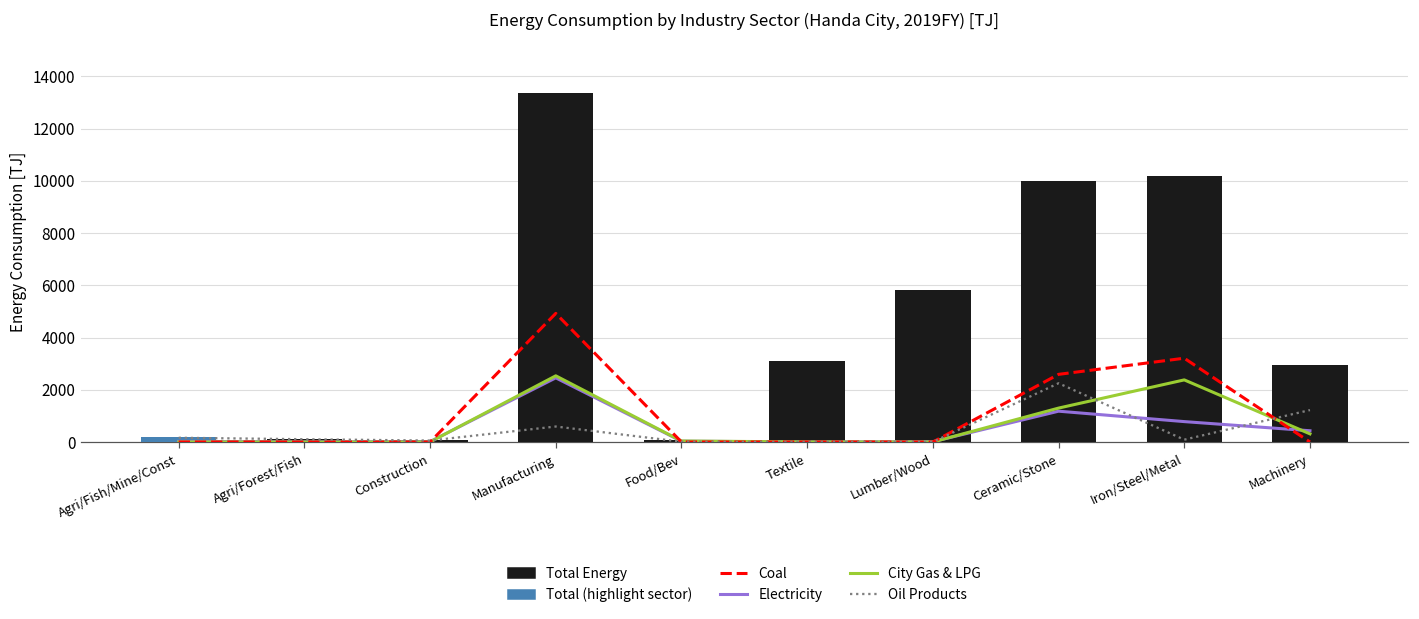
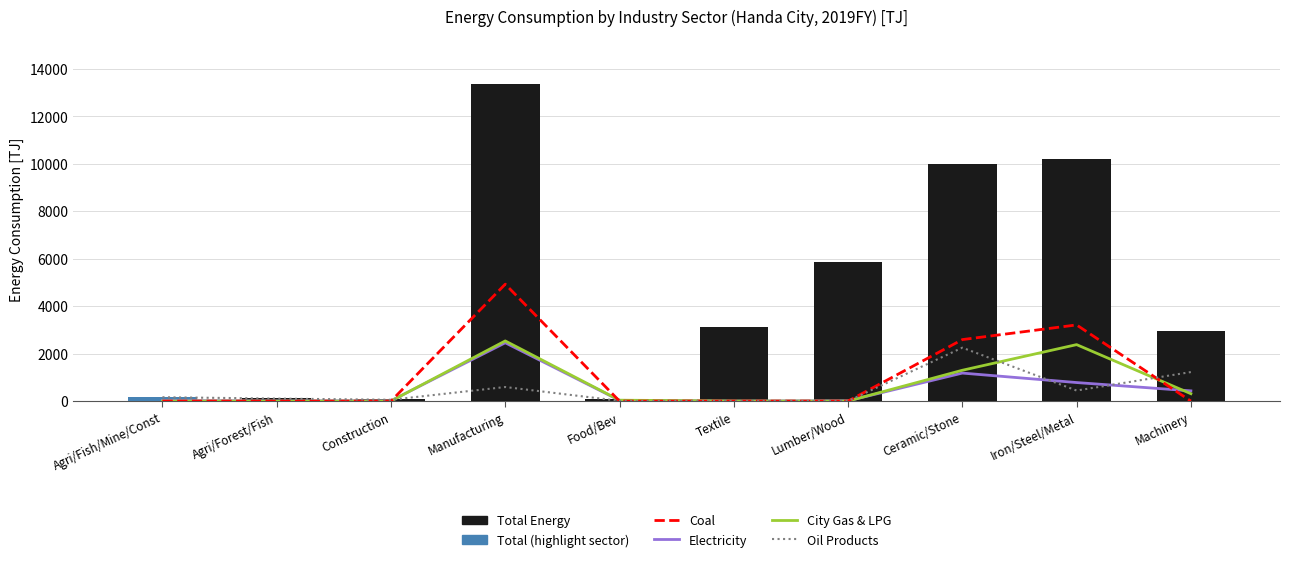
  {
    "Electricity": {
      "Ceramic/Stone": 1200,
      "Iron/Steel/Metal": 800,
      "Machinery": 400
    },
    "Total Energy": {
      "Agri/Forest/Fish": 100,
      "Manufacturing": 13400,
      "Textile": 3100,
      "Lumber/Wood": 5800,
      "Ceramic/Stone": 10000,
      "Iron/Steel/Metal": 10200,
      "Machinery": 2900
    },
    "City Gas & LPG": {
      "Ceramic/Stone": 1300,
      "Iron/Steel/Metal": 2400,
      "Machinery": 300
    },
    "Coal": {
      "Manufacturing": 4900,
      "Ceramic/Stone": 2600,
      "Iron/Steel/Metal": 3200,
      "Machinery": 0
    },
    "Oil Products": {
      "Agri/Fish/Mine/Const": 200,
      "Manufacturing": 600,
      "Ceramic/Stone": 2300,
-     "Iron/Steel/Metal": 100,
+     "Iron/Steel/Metal": 400,
      "Machinery": 1200
    }
  }
